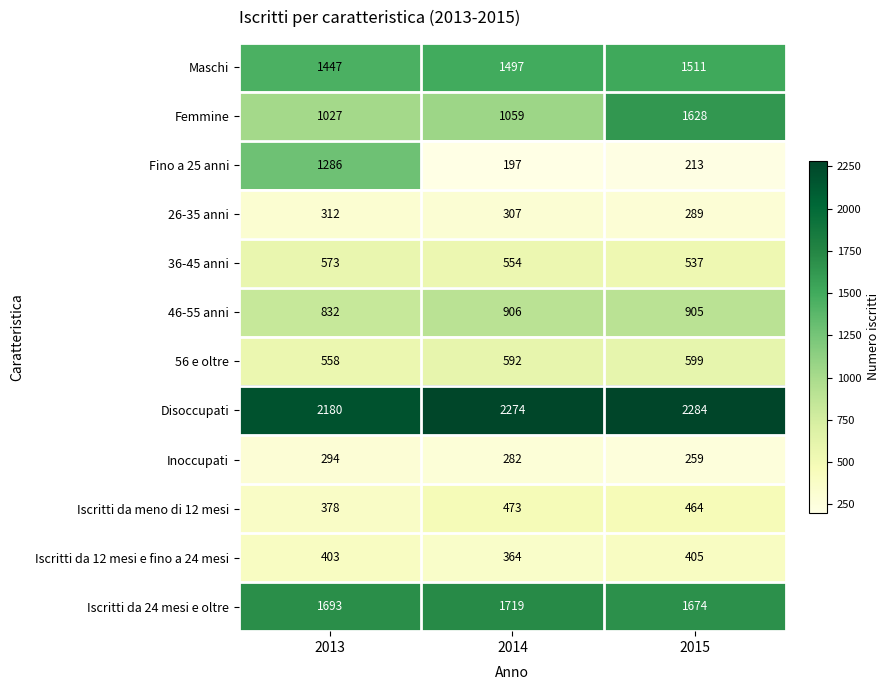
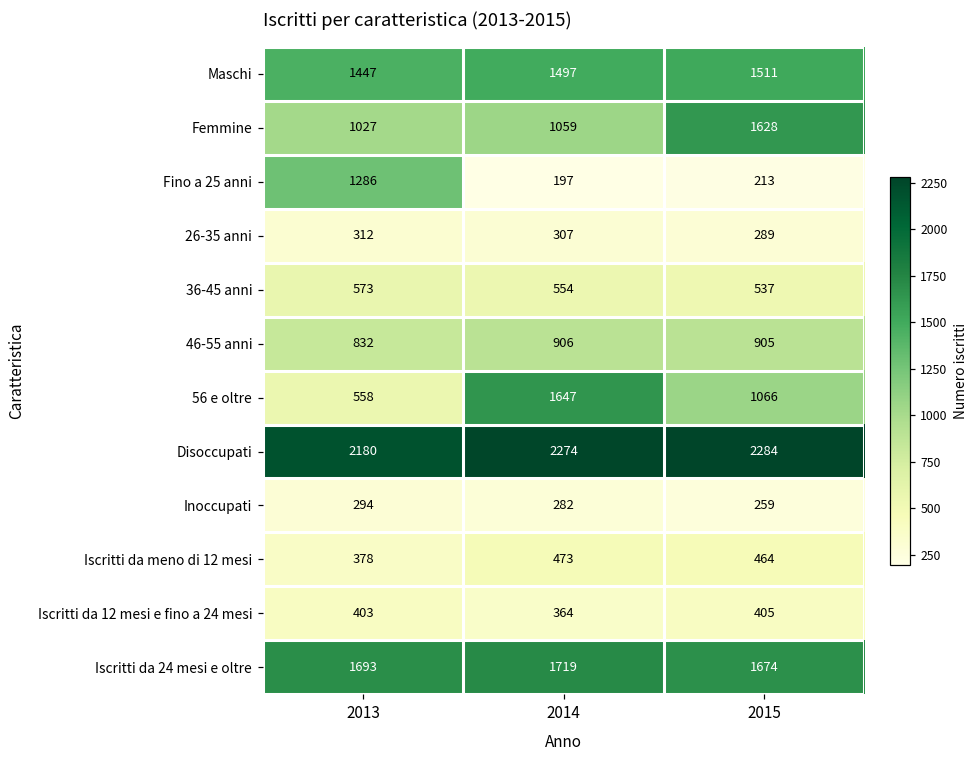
  {
    "Maschi": {
      "2013": 1447,
      "2014": 1497,
      "2015": 1511
    },
    "Femmine": {
      "2013": 1027,
      "2014": 1059,
      "2015": 1628
    },
    "Fino a 25 anni": {
      "2013": 1286,
      "2014": 197,
      "2015": 213
    },
    "26-35 anni": {
      "2013": 312,
      "2014": 307,
      "2015": 289
    },
    "36-45 anni": {
      "2013": 573,
      "2014": 554,
      "2015": 537
    },
    "46-55 anni": {
      "2013": 832,
      "2014": 906,
      "2015": 905
    },
    "56 e oltre": {
      "2013": 558,
-     "2014": 592,
-     "2015": 599
+     "2014": 1647,
+     "2015": 1066
    },
    "Disoccupati": {
      "2013": 2180,
      "2014": 2274,
      "2015": 2284
    },
    "Inoccupati": {
      "2013": 294,
      "2014": 282,
      "2015": 259
    },
    "Iscritti da meno di 12 mesi": {
      "2013": 378,
      "2014": 473,
      "2015": 464
    },
    "Iscritti da 12 mesi e fino a 24 mesi": {
      "2013": 403,
      "2014": 364,
      "2015": 405
    },
    "Iscritti da 24 mesi e oltre": {
      "2013": 1693,
      "2014": 1719,
      "2015": 1674
    }
  }
